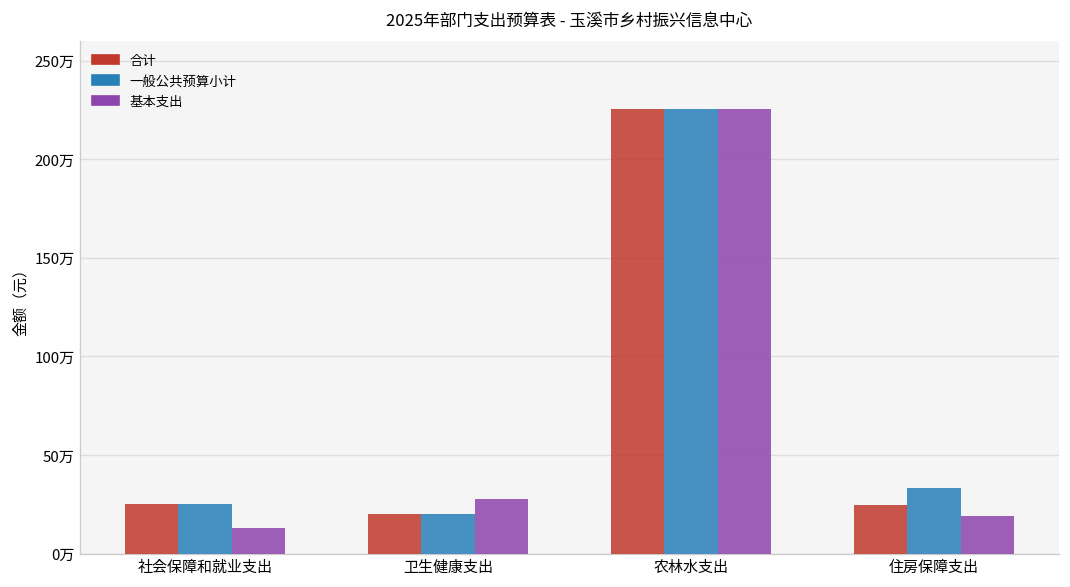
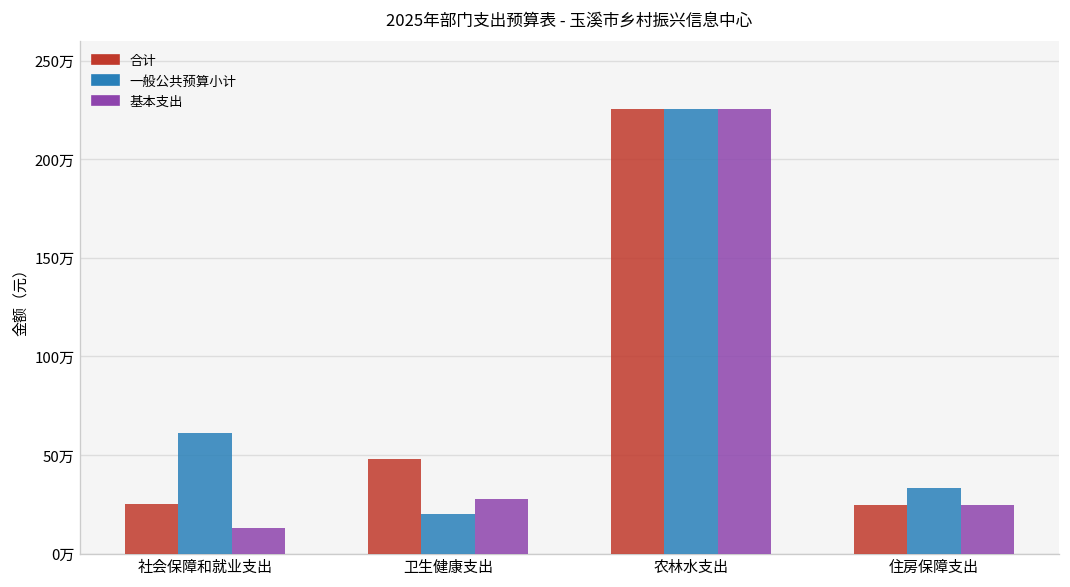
  {
    "合计": {
      "社会保障和就业支出": "25万",
-     "卫生健康支出": "20万",
+     "卫生健康支出": "48万",
      "农林水支出": "225万",
      "住房保障支出": "24万"
    },
    "一般公共预算小计": {
-     "社会保障和就业支出": "25万",
+     "社会保障和就业支出": "61万",
      "卫生健康支出": "20万",
      "农林水支出": "225万",
      "住房保障支出": "33万"
    },
    "基本支出": {
      "社会保障和就业支出": "13万",
      "卫生健康支出": "27万",
      "农林水支出": "225万",
-     "住房保障支出": "19万"
+     "住房保障支出": "24万"
    }
  }
